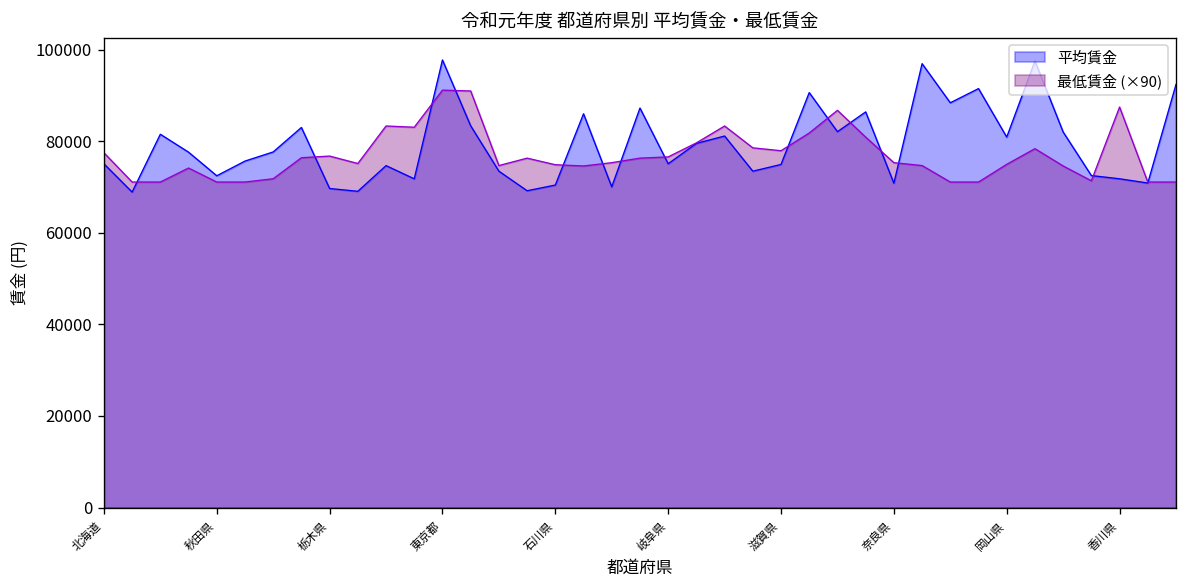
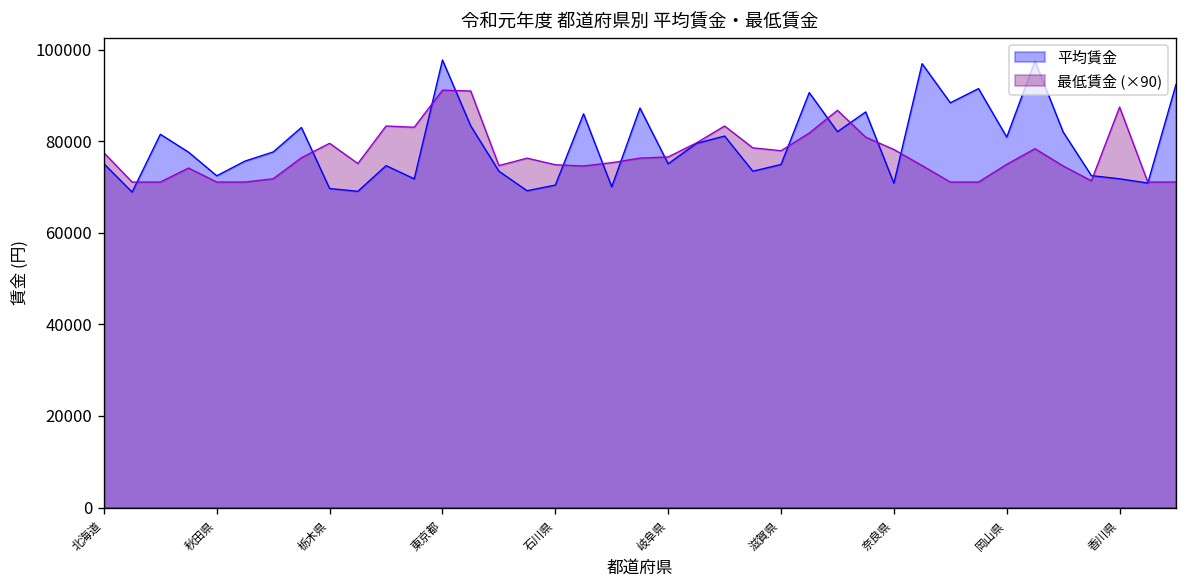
  {
    "平均賃金": {
      "北海道": 75000,
      "秋田県": 72000,
      "栃木県": 70000,
      "東京都": 98000,
      "石川県": 70000,
      "岐阜県": 75000,
      "滋賀県": 75000,
      "奈良県": 71000,
      "岡山県": 81000,
      "香川県": 72000
    },
    "最低賃金 (×90)": {
      "北海道": 77000,
      "秋田県": 71000,
-     "栃木県": 77000,
+     "栃木県": 80000,
      "東京都": 91000,
      "石川県": 75000,
      "岐阜県": 77000,
      "滋賀県": 78000,
-     "奈良県": 75000,
+     "奈良県": 78000,
      "岡山県": 75000,
      "香川県": 87000
    }
  }
